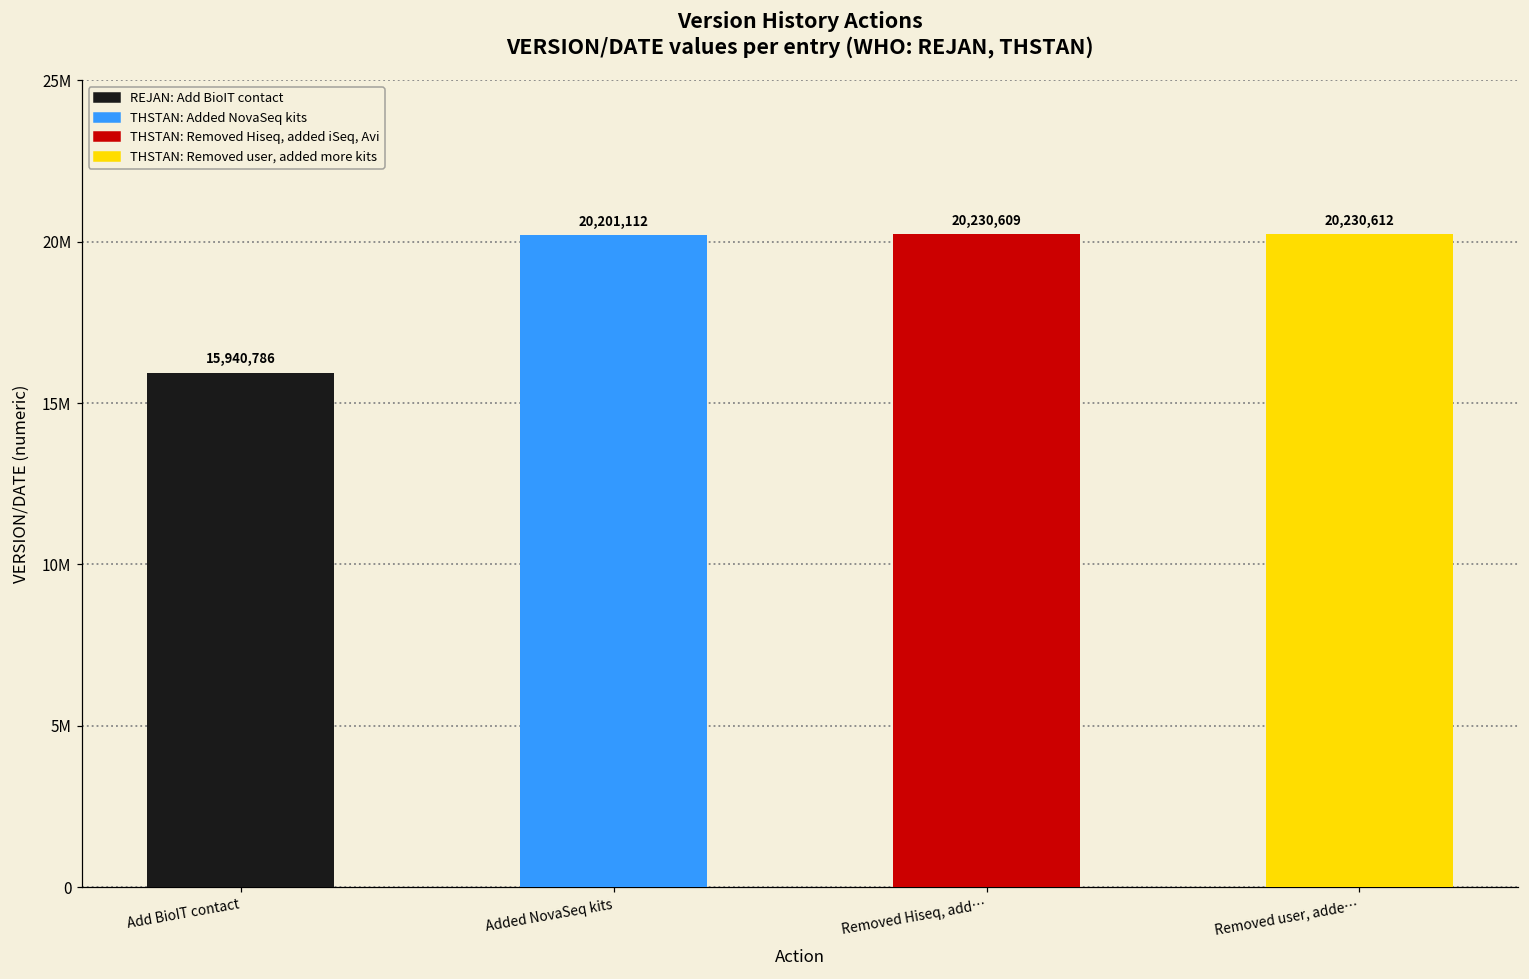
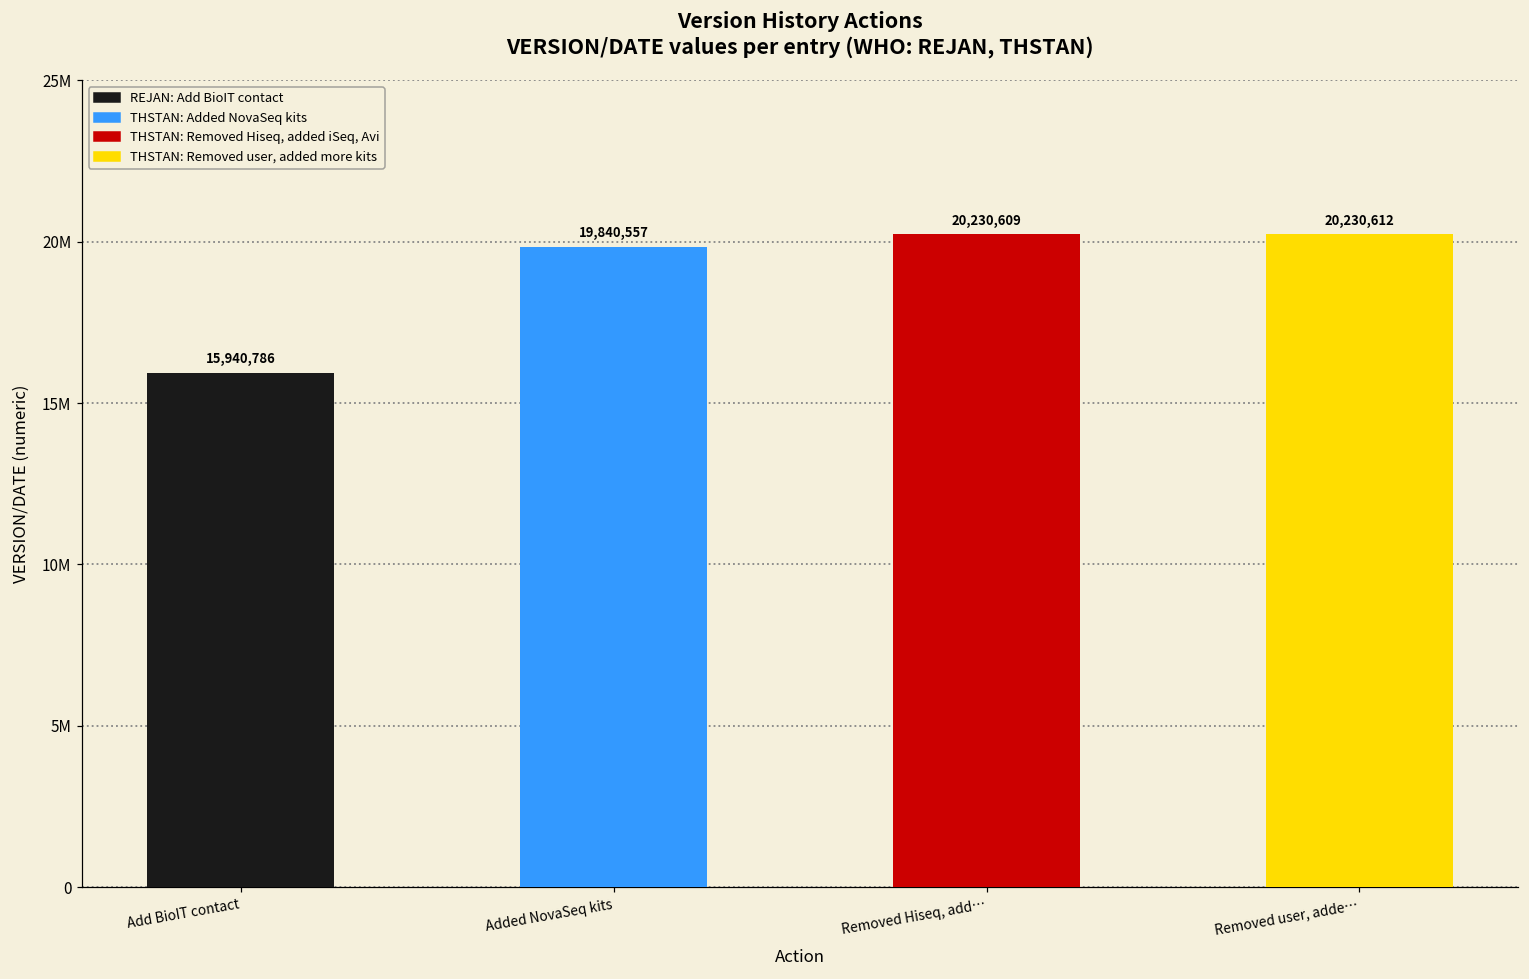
  {
    "Add BioIT contact": "15,940,786",
-   "Added NovaSeq kits": "20,201,112",
+   "Added NovaSeq kits": "19,840,557",
    "Removed Hiseq, add…": "20,230,609",
    "Removed user, adde…": "20,230,612"
  }
